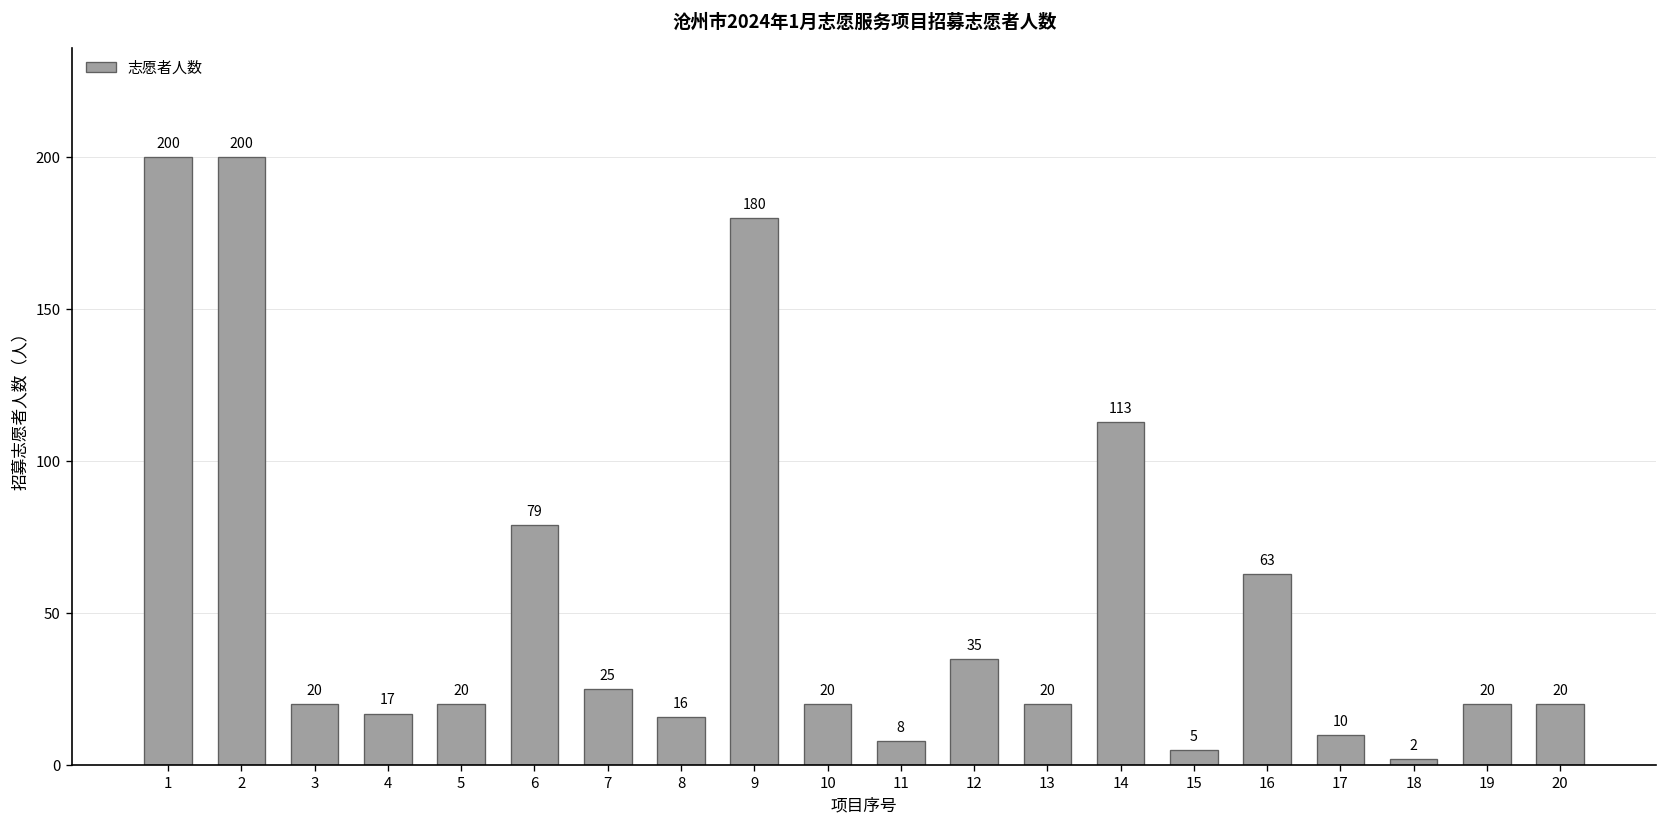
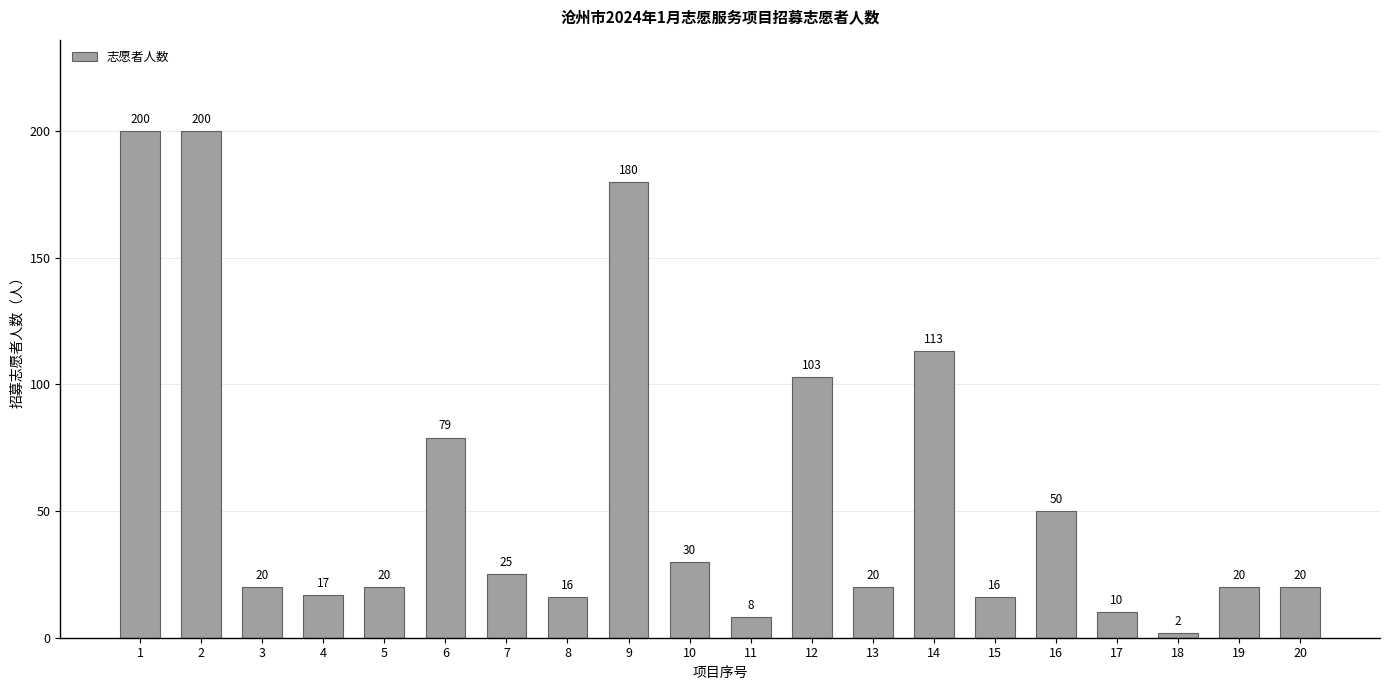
  {
    "1": 200,
    "2": 200,
    "3": 20,
    "4": 17,
    "5": 20,
    "6": 79,
    "7": 25,
    "8": 16,
    "9": 180,
-   "10": 20,
+   "10": 30,
    "11": 8,
-   "12": 35,
+   "12": 103,
    "13": 20,
    "14": 113,
-   "15": 5,
-   "16": 63,
+   "15": 16,
+   "16": 50,
    "17": 10,
    "18": 2,
    "19": 20,
    "20": 20
  }
